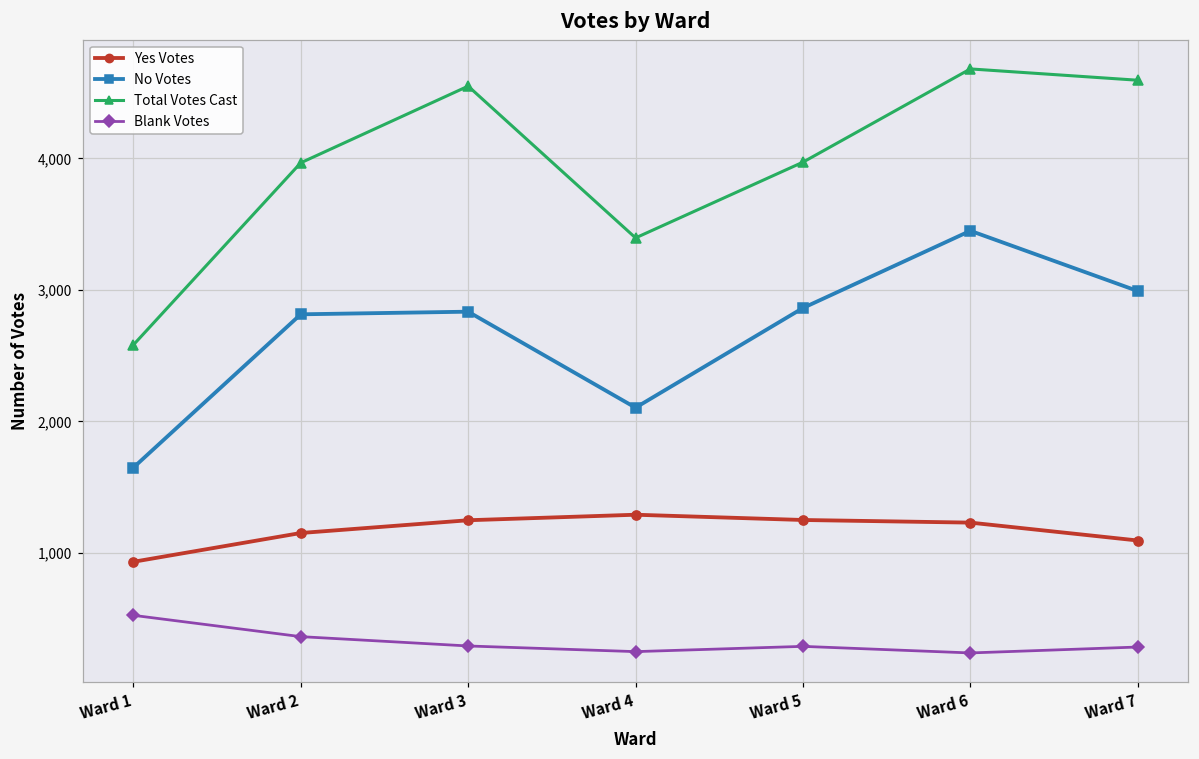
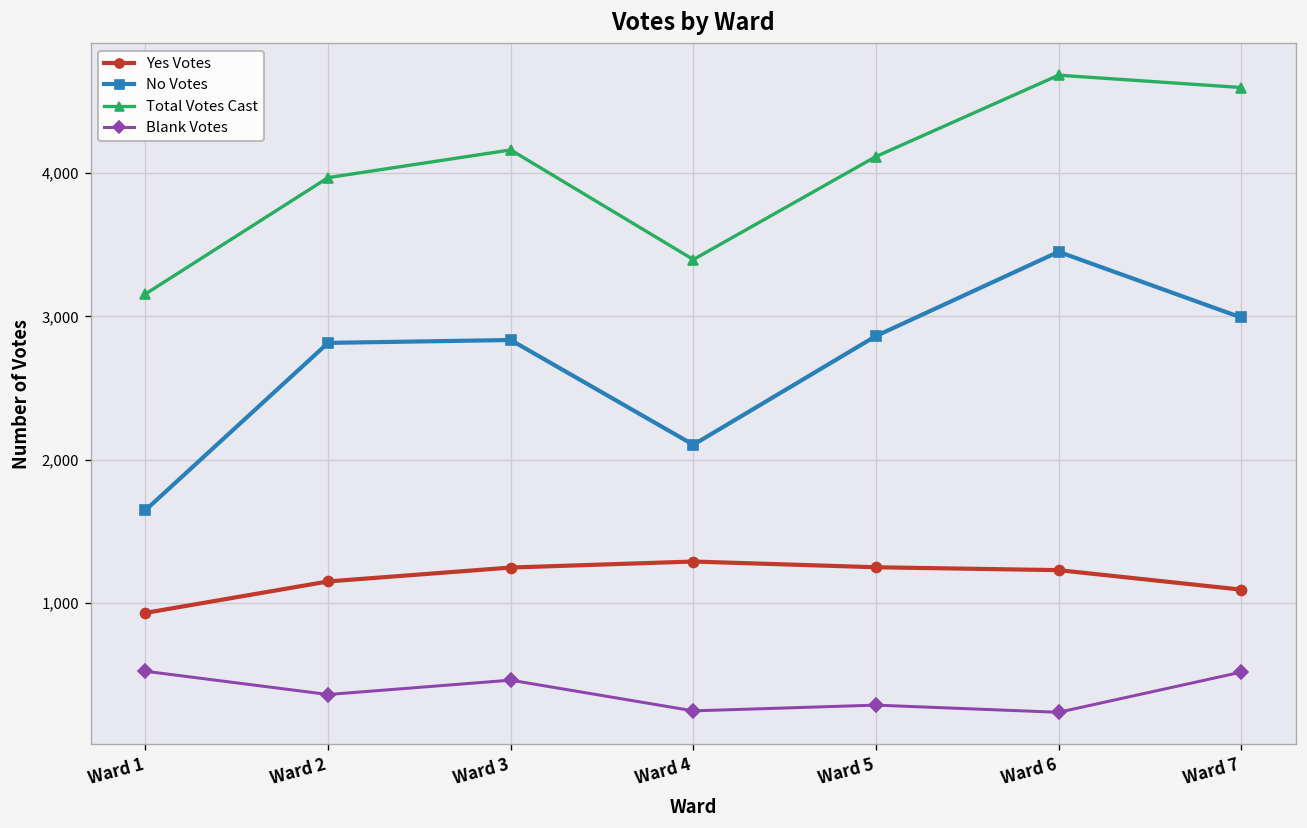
  {
    "Yes Votes": {
      "Ward 1": "930",
      "Ward 2": "1,150",
      "Ward 3": "1,250",
      "Ward 4": "1,290",
      "Ward 5": "1,250",
      "Ward 6": "1,230",
      "Ward 7": "1,100"
    },
    "No Votes": {
      "Ward 1": "1,650",
      "Ward 2": "2,820",
      "Ward 3": "2,840",
      "Ward 4": "2,110",
      "Ward 5": "2,860",
      "Ward 6": "3,450",
      "Ward 7": "2,990"
    },
    "Total Votes Cast": {
-     "Ward 1": "2,580",
+     "Ward 1": "3,160",
      "Ward 2": "3,970",
-     "Ward 3": "4,550",
+     "Ward 3": "4,160",
      "Ward 4": "3,400",
-     "Ward 5": "3,970",
+     "Ward 5": "4,110",
      "Ward 6": "4,680",
      "Ward 7": "4,600"
    },
    "Blank Votes": {
      "Ward 1": "530",
      "Ward 2": "360",
-     "Ward 3": "290",
+     "Ward 3": "460",
      "Ward 4": "250",
      "Ward 5": "290",
      "Ward 6": "240",
-     "Ward 7": "290"
+     "Ward 7": "520"
    }
  }
